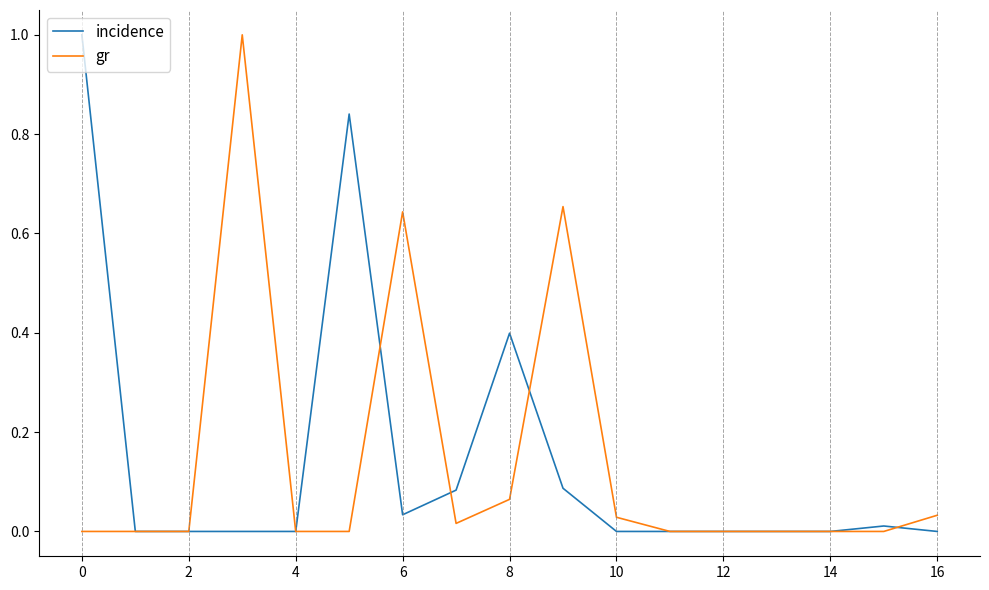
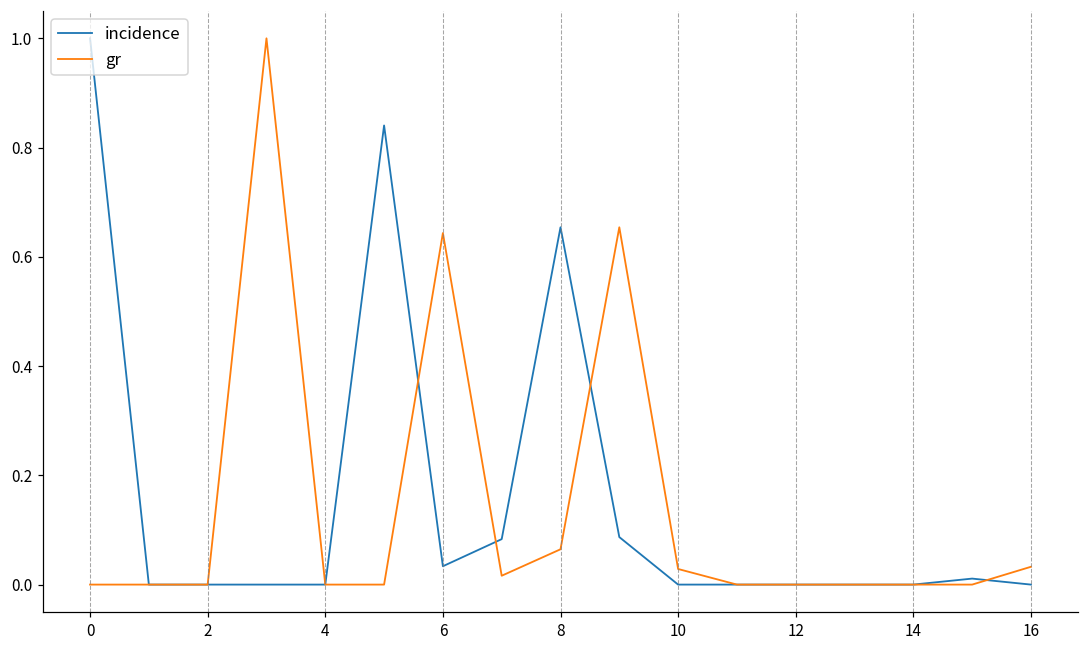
  {
    "incidence": {
      "6": 0.03,
-     "8": 0.40,
+     "8": 0.65,
      "10": 0.00,
      "16": 0.00
    },
    "gr": {
      "0": 0.00,
      "6": 0.64,
      "8": 0.06,
      "10": 0.03,
      "16": 0.03
    }
  }
